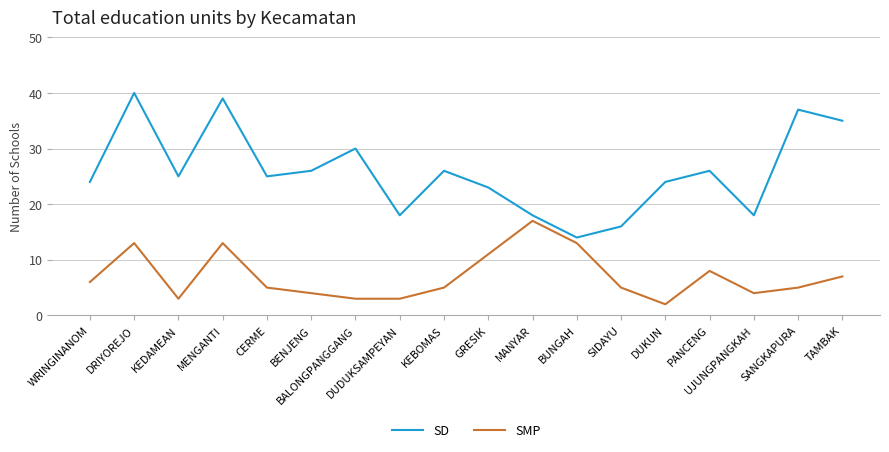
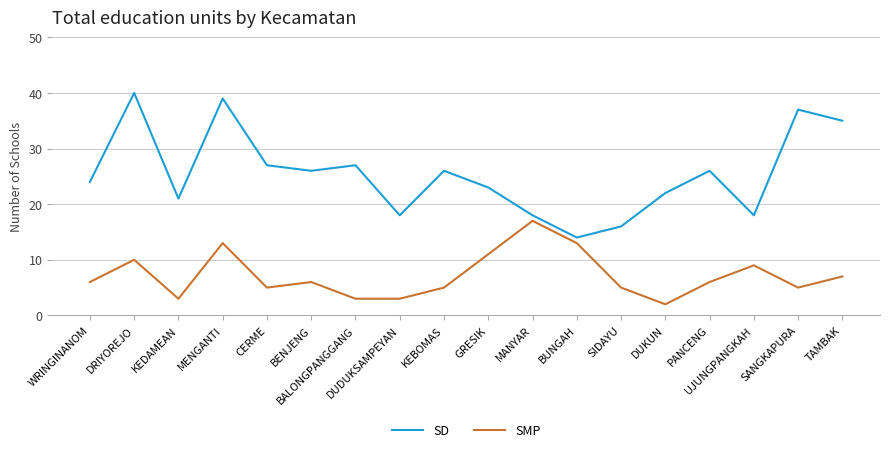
  {
    "SD": {
      "WRINGINANOM": 24,
      "DRIYOREJO": 40,
-     "KEDAMEAN": 25,
+     "KEDAMEAN": 21,
      "MENGANTI": 39,
-     "CERME": 25,
+     "CERME": 27,
      "BENJENG": 26,
-     "BALONGPANGGANG": 30,
+     "BALONGPANGGANG": 27,
      "DUDUKSAMPEYAN": 18,
      "KEBOMAS": 26,
      "GRESIK": 23,
      "MANYAR": 18,
      "BUNGAH": 14,
      "SIDAYU": 16,
-     "DUKUN": 24,
+     "DUKUN": 22,
      "PANCENG": 26,
      "UJUNGPANGKAH": 18,
      "SANGKAPURA": 37,
      "TAMBAK": 35
    },
    "SMP": {
      "WRINGINANOM": 6,
-     "DRIYOREJO": 13,
+     "DRIYOREJO": 10,
      "KEDAMEAN": 3,
      "MENGANTI": 13,
      "CERME": 5,
-     "BENJENG": 4,
+     "BENJENG": 6,
      "BALONGPANGGANG": 3,
      "DUDUKSAMPEYAN": 3,
      "KEBOMAS": 5,
      "GRESIK": 11,
      "MANYAR": 17,
      "BUNGAH": 13,
      "SIDAYU": 5,
      "DUKUN": 2,
-     "PANCENG": 8,
-     "UJUNGPANGKAH": 4,
+     "PANCENG": 6,
+     "UJUNGPANGKAH": 9,
      "SANGKAPURA": 5,
      "TAMBAK": 7
    }
  }
